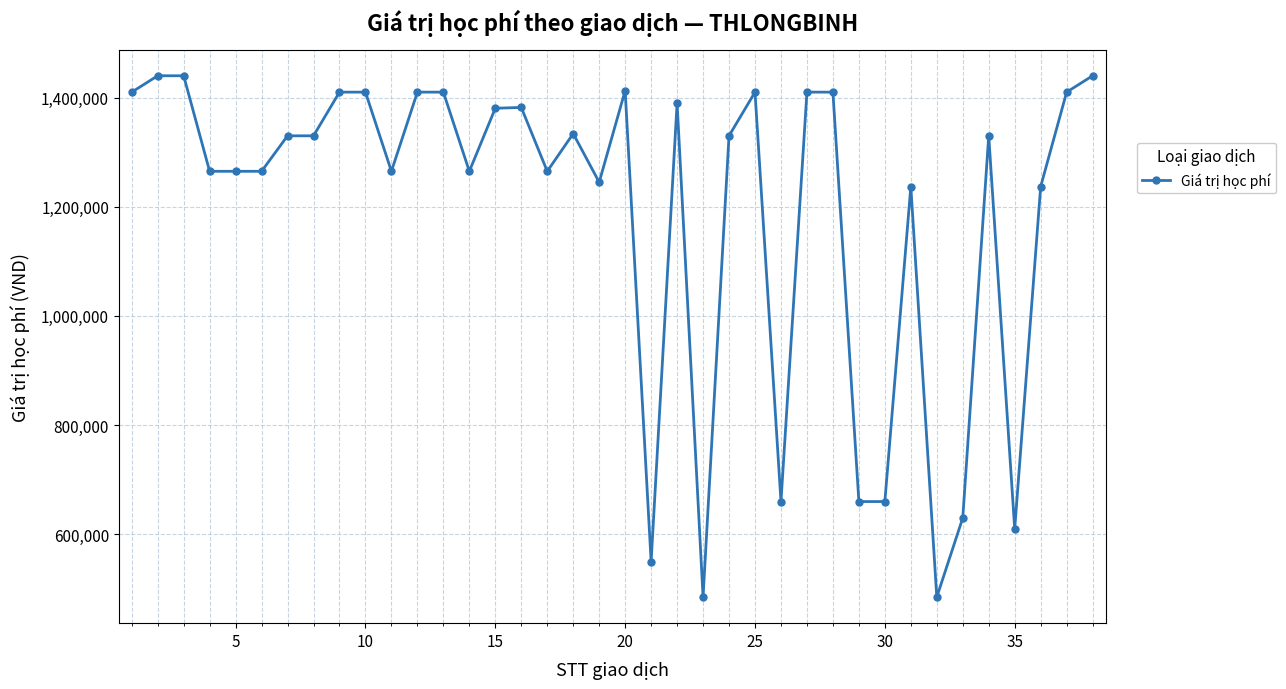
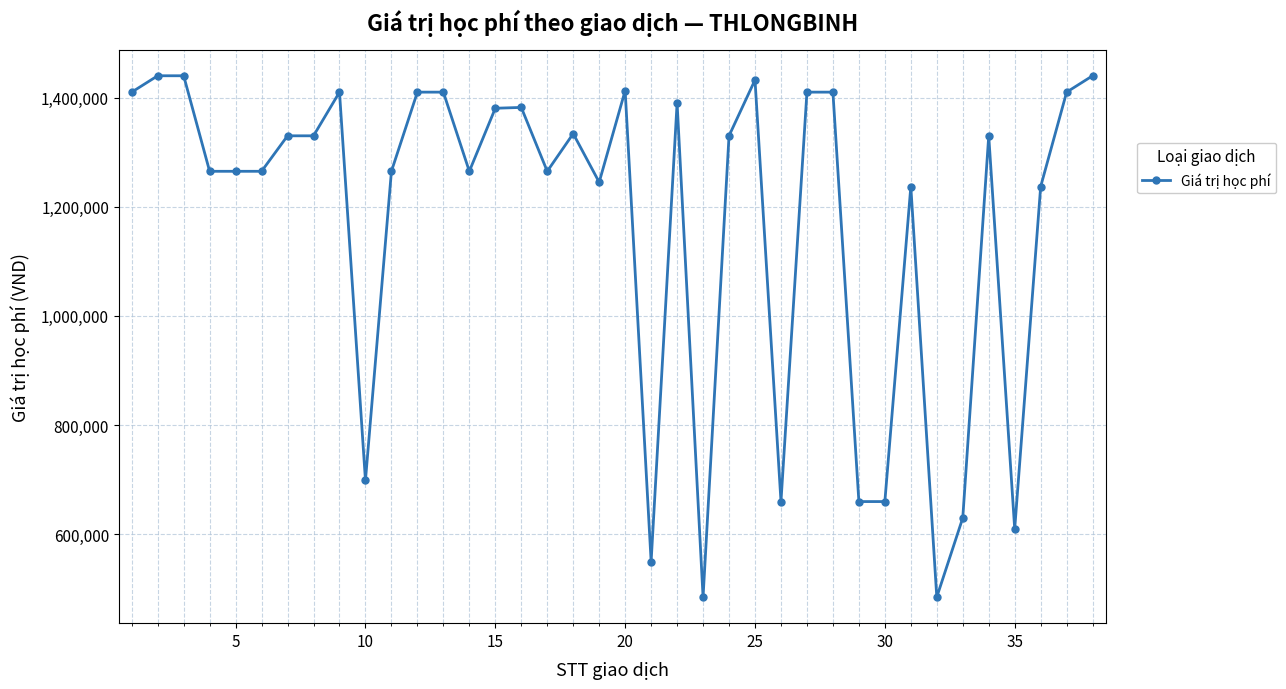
  {
    "5": "1,270,000",
-   "10": "1,410,000",
+   "10": "700,000",
    "15": "1,380,000",
    "20": "1,410,000",
-   "25": "1,410,000",
+   "25": "1,430,000",
    "30": "660,000",
    "35": "610,000"
  }
